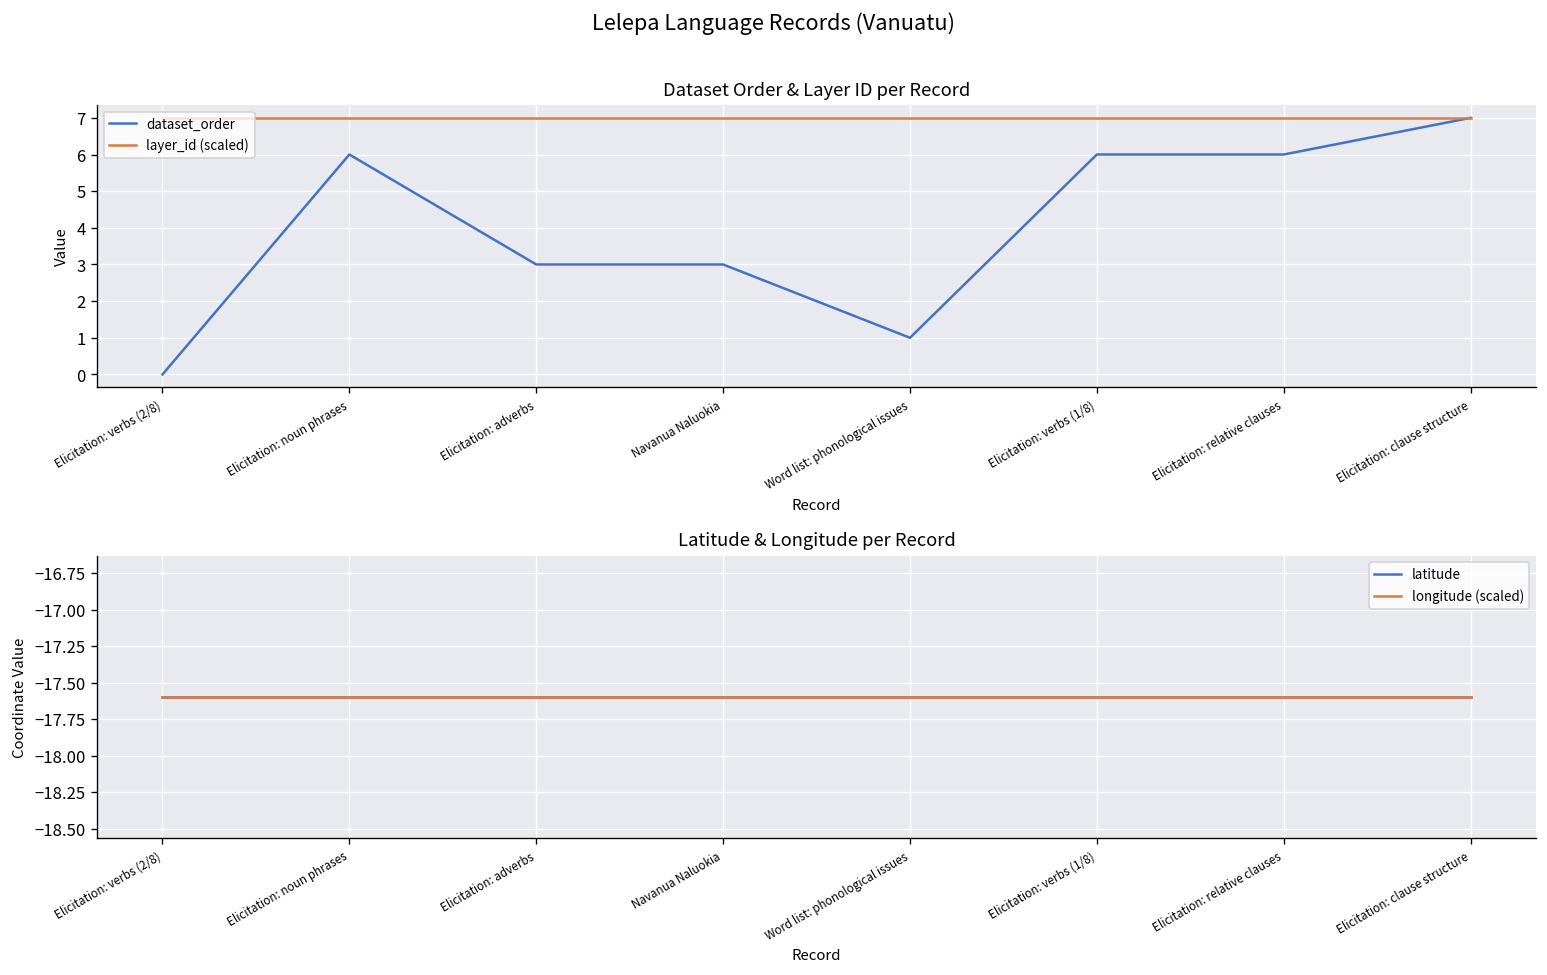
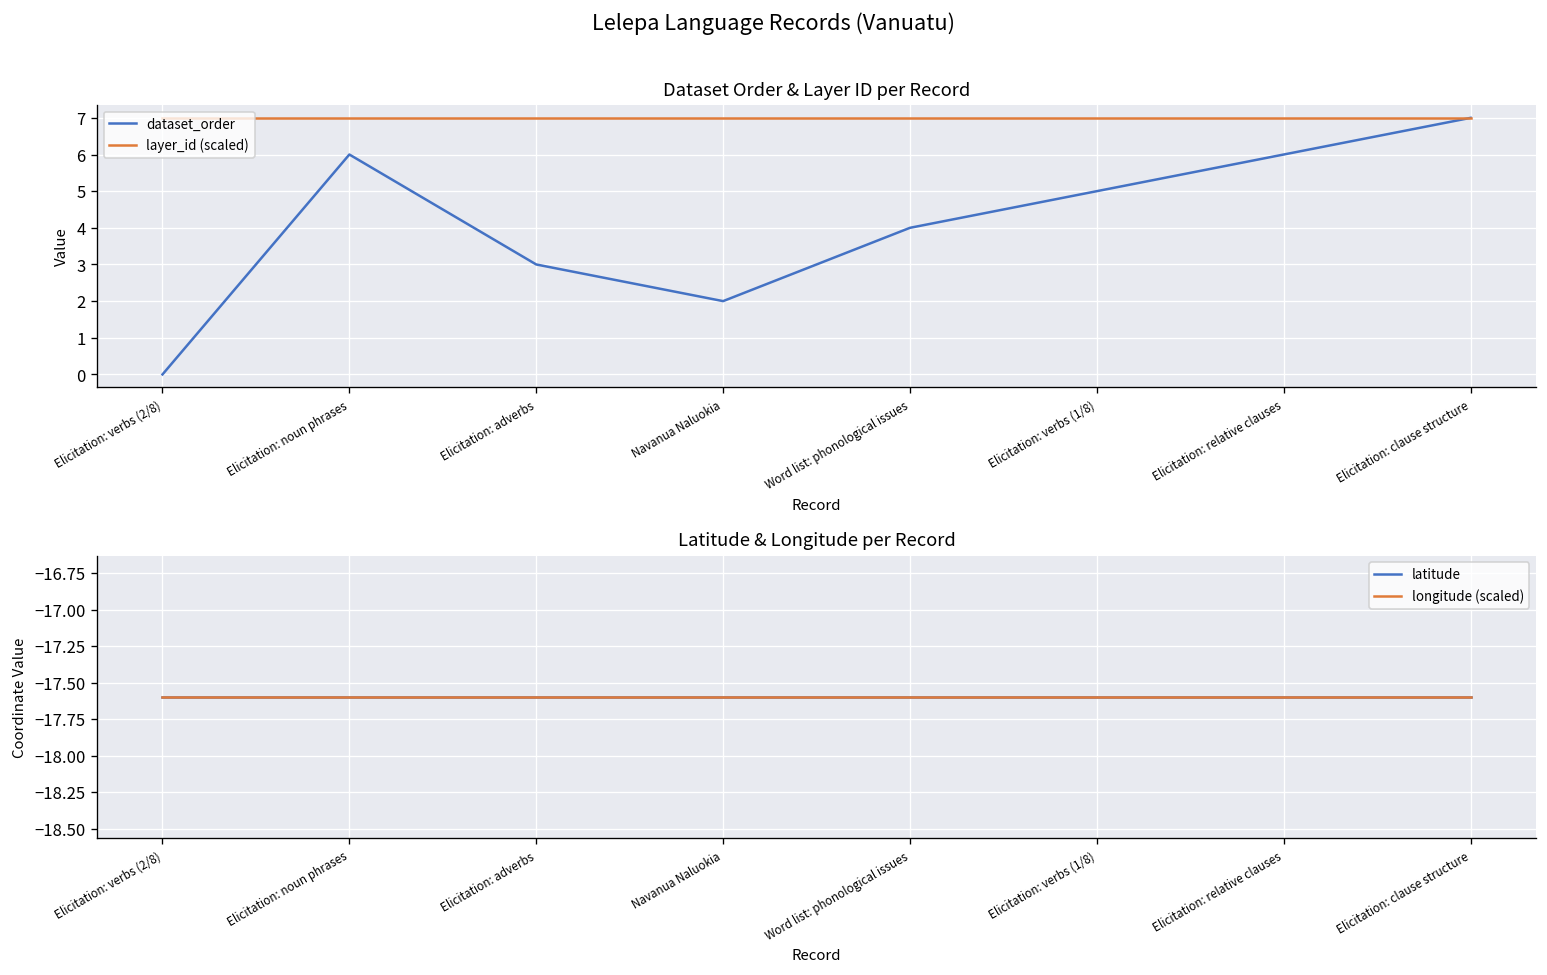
  {
    "Dataset Order & Layer ID per Record": {
      "dataset_order": {
        "Elicitation: verbs (2/8)": 0,
        "Elicitation: noun phrases": 6,
        "Elicitation: adverbs": 3,
-       "Navanua Naluokia": 3,
-       "Word list: phonological issues": 1,
-       "Elicitation: verbs (1/8)": 6,
+       "Navanua Naluokia": 2,
+       "Word list: phonological issues": 4,
+       "Elicitation: verbs (1/8)": 5,
        "Elicitation: relative clauses": 6
      },
      "layer_id (scaled)": {
        "Elicitation: noun phrases": 7,
        "Elicitation: adverbs": 7,
        "Navanua Naluokia": 7,
        "Word list: phonological issues": 7,
        "Elicitation: verbs (1/8)": 7,
        "Elicitation: relative clauses": 7
      }
    },
    "Latitude & Longitude per Record": {
      "Elicitation: verbs (2/8)": -17.60,
      "Elicitation: noun phrases": -17.60,
      "Elicitation: adverbs": -17.60,
      "Navanua Naluokia": -17.60,
      "Word list: phonological issues": -17.60,
      "Elicitation: verbs (1/8)": -17.60,
      "Elicitation: relative clauses": -17.60,
      "Elicitation: clause structure": -17.60
    }
  }
